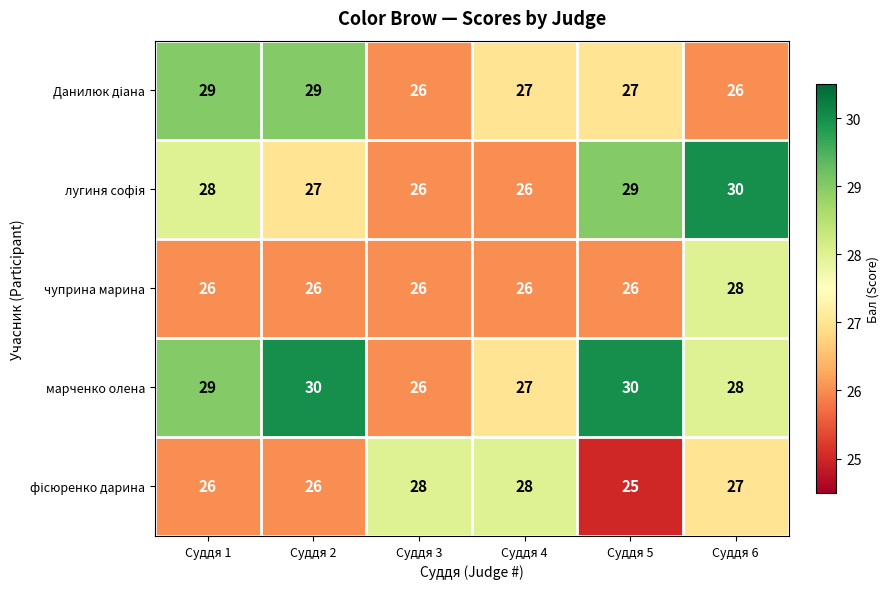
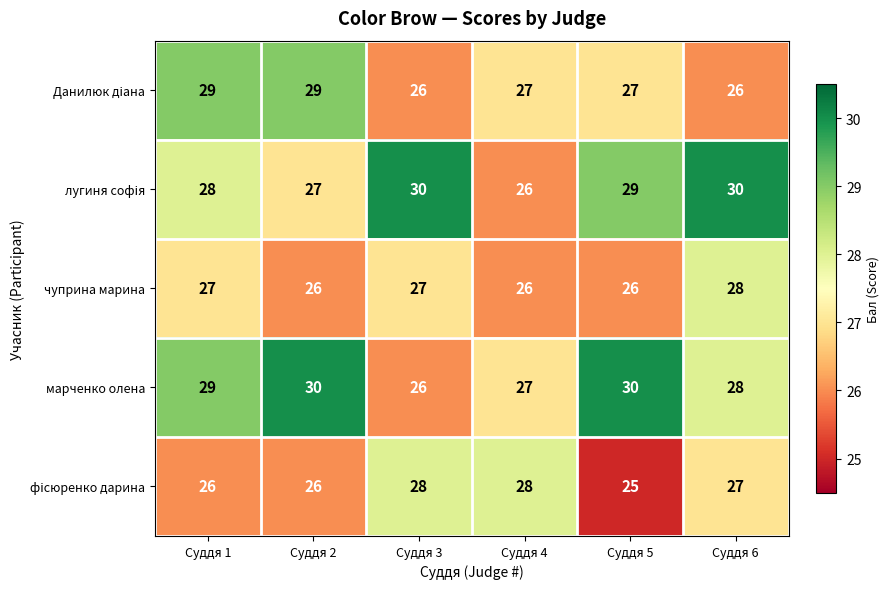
  {
    "Данилюк діана": {
      "Суддя 1": 29,
      "Суддя 2": 29,
      "Суддя 3": 26,
      "Суддя 4": 27,
      "Суддя 5": 27,
      "Суддя 6": 26
    },
    "лугиня софія": {
      "Суддя 1": 28,
      "Суддя 2": 27,
-     "Суддя 3": 26,
+     "Суддя 3": 30,
      "Суддя 4": 26,
      "Суддя 5": 29,
      "Суддя 6": 30
    },
    "чуприна марина": {
-     "Суддя 1": 26,
+     "Суддя 1": 27,
      "Суддя 2": 26,
-     "Суддя 3": 26,
+     "Суддя 3": 27,
      "Суддя 4": 26,
      "Суддя 5": 26,
      "Суддя 6": 28
    },
    "марченко олена": {
      "Суддя 1": 29,
      "Суддя 2": 30,
      "Суддя 3": 26,
      "Суддя 4": 27,
      "Суддя 5": 30,
      "Суддя 6": 28
    },
    "фісюренко дарина": {
      "Суддя 1": 26,
      "Суддя 2": 26,
      "Суддя 3": 28,
      "Суддя 4": 28,
      "Суддя 5": 25,
      "Суддя 6": 27
    }
  }
